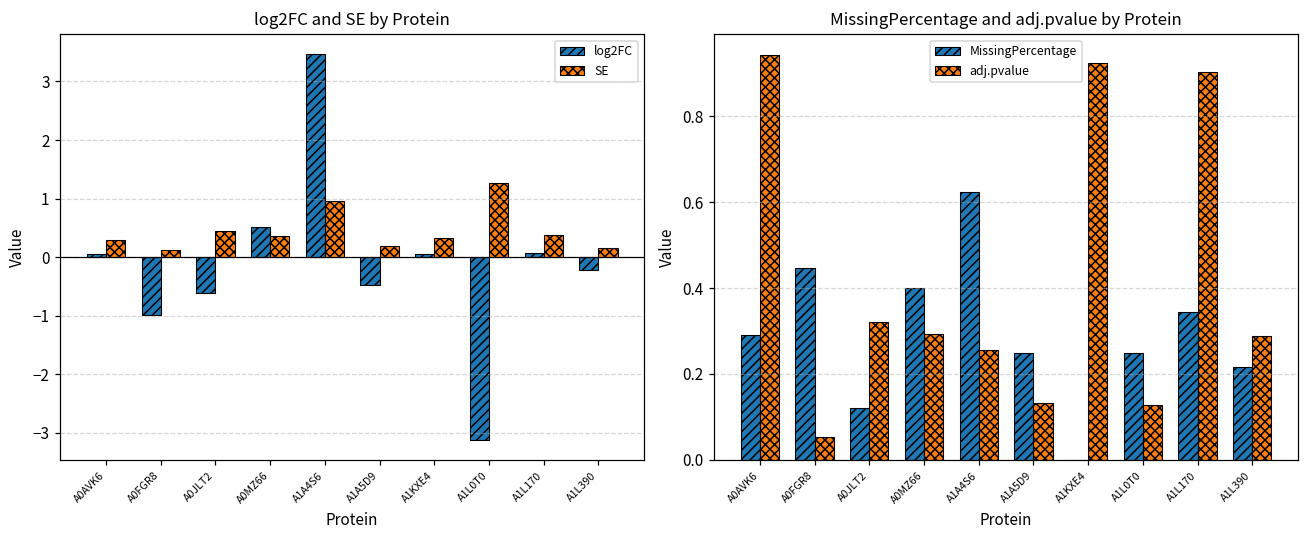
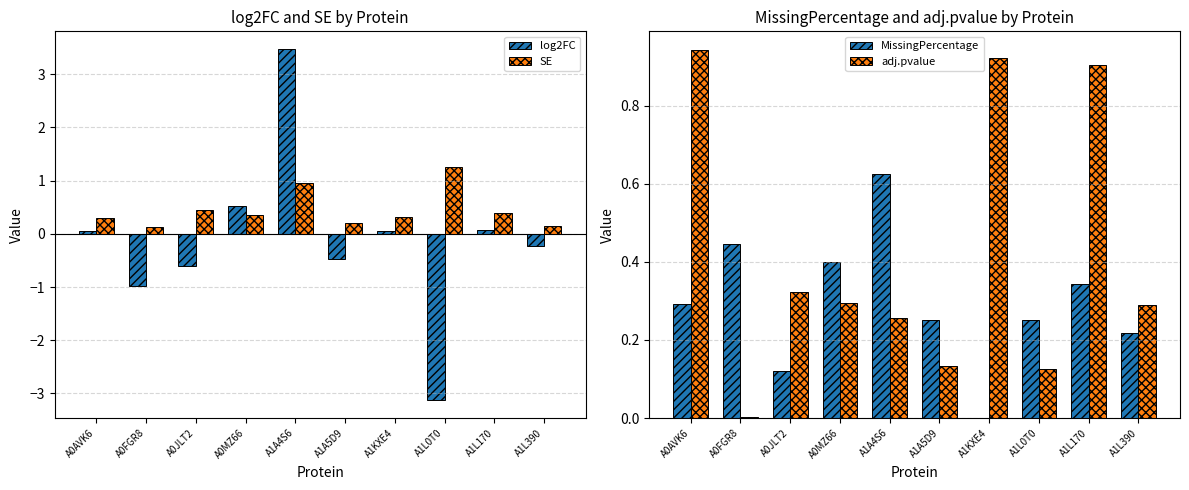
  {
    "log2FC and SE by Protein": {
      "log2FC": {
        "A0AVK6": 0.1,
        "A0FGR8": -1.0,
        "A0JLT2": -0.6,
        "A0MZ66": 0.5,
        "A1A4S6": 3.5,
        "A1A5D9": -0.5,
        "A1L0T0": -3.1,
        "A1L170": 0.1,
        "A1L390": -0.2
      },
      "SE": {
        "A0AVK6": 0.3,
        "A0FGR8": 0.1,
        "A0JLT2": 0.4,
        "A0MZ66": 0.4,
        "A1A4S6": 1.0,
        "A1A5D9": 0.2,
        "A1KXE4": 0.3,
        "A1L0T0": 1.3,
        "A1L170": 0.4,
        "A1L390": 0.2
      }
    },
    "MissingPercentage and adj.pvalue by Protein": {
      "MissingPercentage": {
        "A0AVK6": 0.29,
        "A0FGR8": 0.45,
        "A0JLT2": 0.12,
        "A0MZ66": 0.40,
        "A1A4S6": 0.63,
        "A1A5D9": 0.25,
        "A1KXE4": 0.00,
        "A1L0T0": 0.25,
        "A1L170": 0.34,
        "A1L390": 0.22
      },
      "adj.pvalue": {
        "A0AVK6": 0.94,
-       "A0FGR8": 0.05,
+       "A0FGR8": 0.00,
        "A0JLT2": 0.32,
        "A0MZ66": 0.29,
        "A1A4S6": 0.26,
        "A1A5D9": 0.13,
        "A1KXE4": 0.92,
        "A1L0T0": 0.13,
        "A1L170": 0.90,
        "A1L390": 0.29
      }
    }
  }
